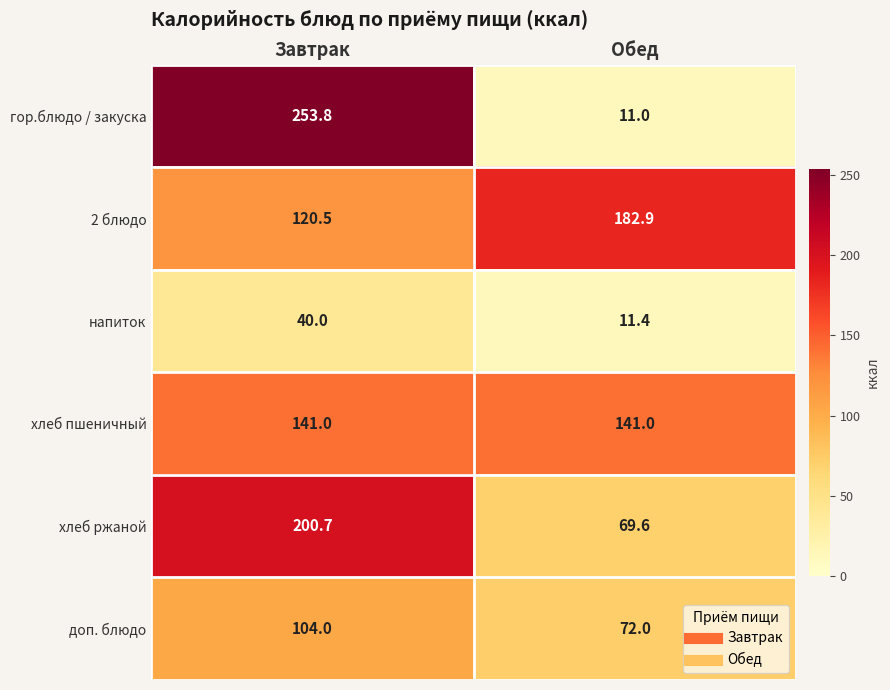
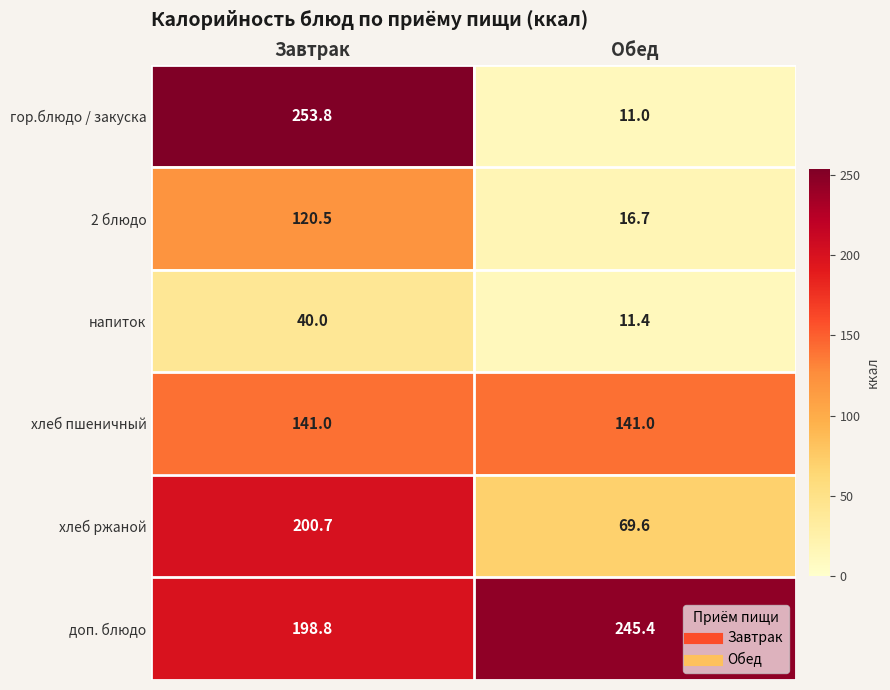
  {
    "гор.блюдо / закуска": {
      "Завтрак": 253.8,
      "Обед": 11.0
    },
    "2 блюдо": {
      "Завтрак": 120.5,
-     "Обед": 182.9
+     "Обед": 16.7
    },
    "напиток": {
      "Завтрак": 40.0,
      "Обед": 11.4
    },
    "хлеб пшеничный": {
      "Завтрак": 141.0,
      "Обед": 141.0
    },
    "хлеб ржаной": {
      "Завтрак": 200.7,
      "Обед": 69.6
    },
    "доп. блюдо": {
-     "Завтрак": 104.0,
-     "Обед": 72.0
+     "Завтрак": 198.8,
+     "Обед": 245.4
    }
  }
